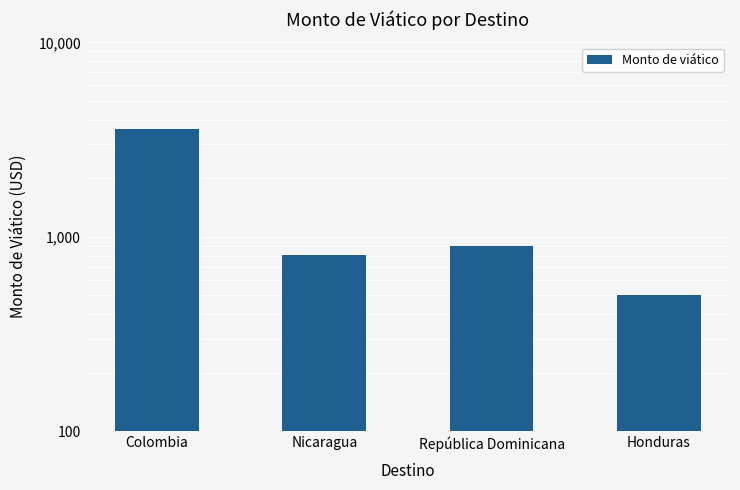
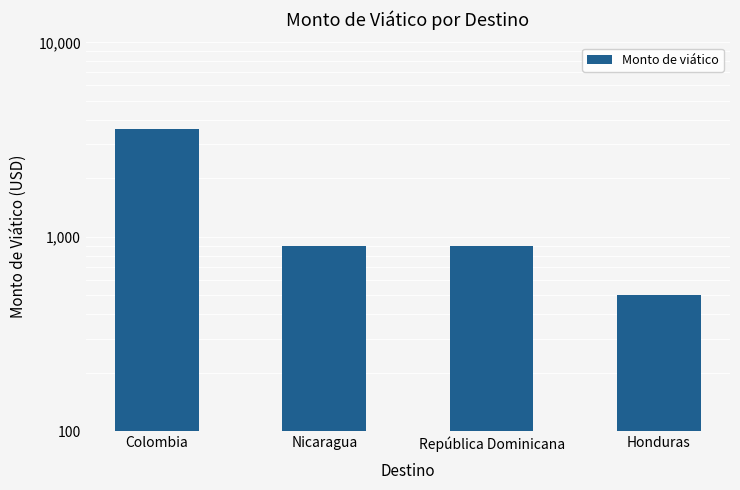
  {
    "Colombia": "3,600",
-   "Nicaragua": "810",
+   "Nicaragua": "900",
    "República Dominicana": "900",
    "Honduras": "500"
  }
